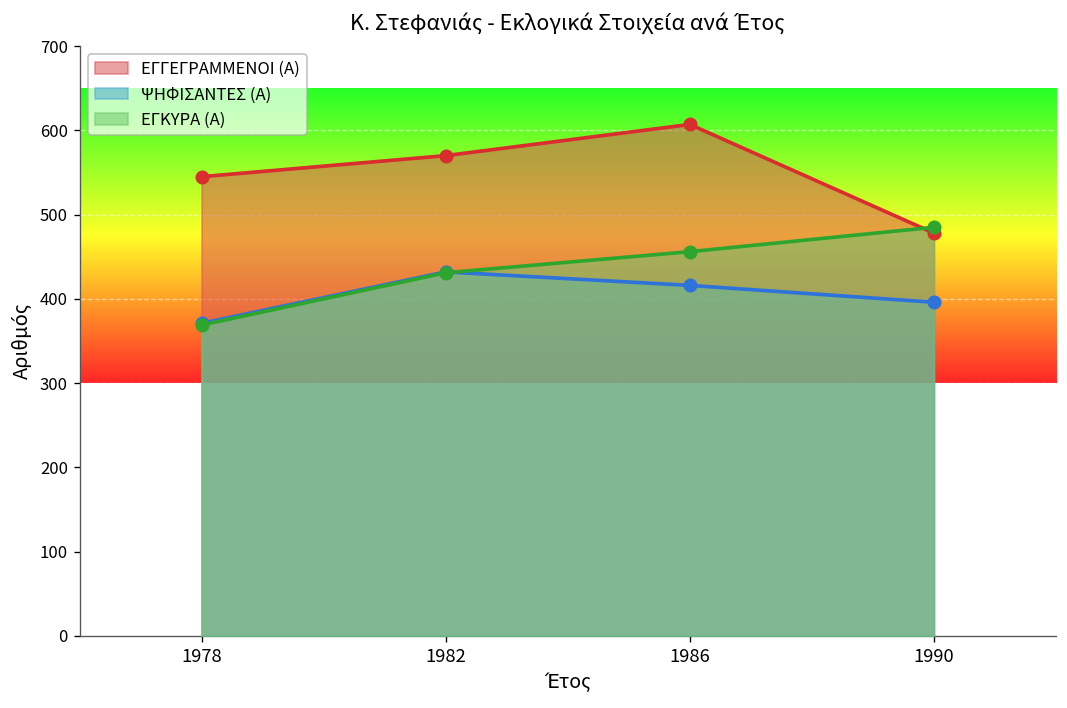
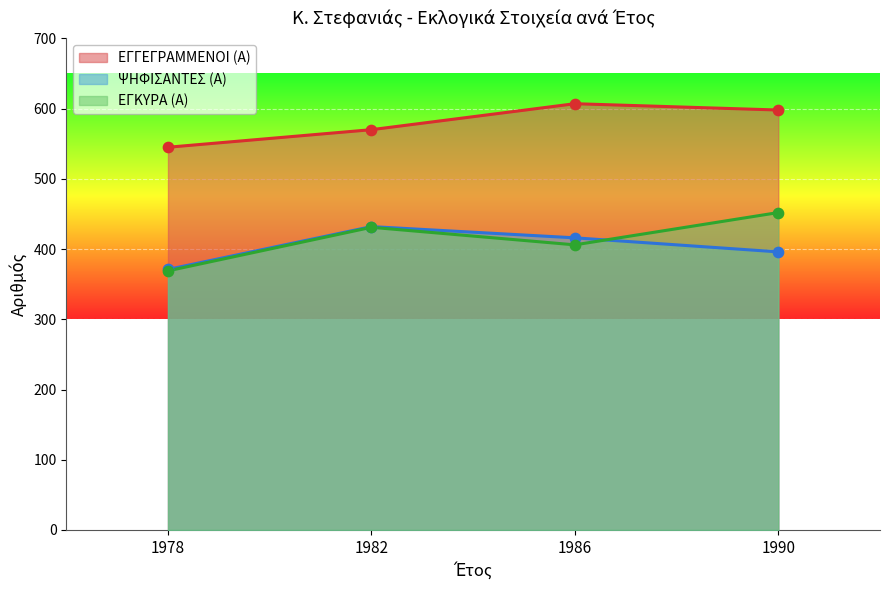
  {
    "ΕΓΓΕΓΡΑΜΜΕΝΟΙ (Α)": {
      "1978": 550,
      "1982": 570,
      "1986": 610,
-     "1990": 480
+     "1990": 600
    },
    "ΨΗΦΙΣΑΝΤΕΣ (Α)": {
      "1986": 420,
      "1990": 400
    },
    "ΕΓΚΥΡΑ (Α)": {
-     "1986": 460,
-     "1990": 490
+     "1986": 410,
+     "1990": 450
    }
  }
